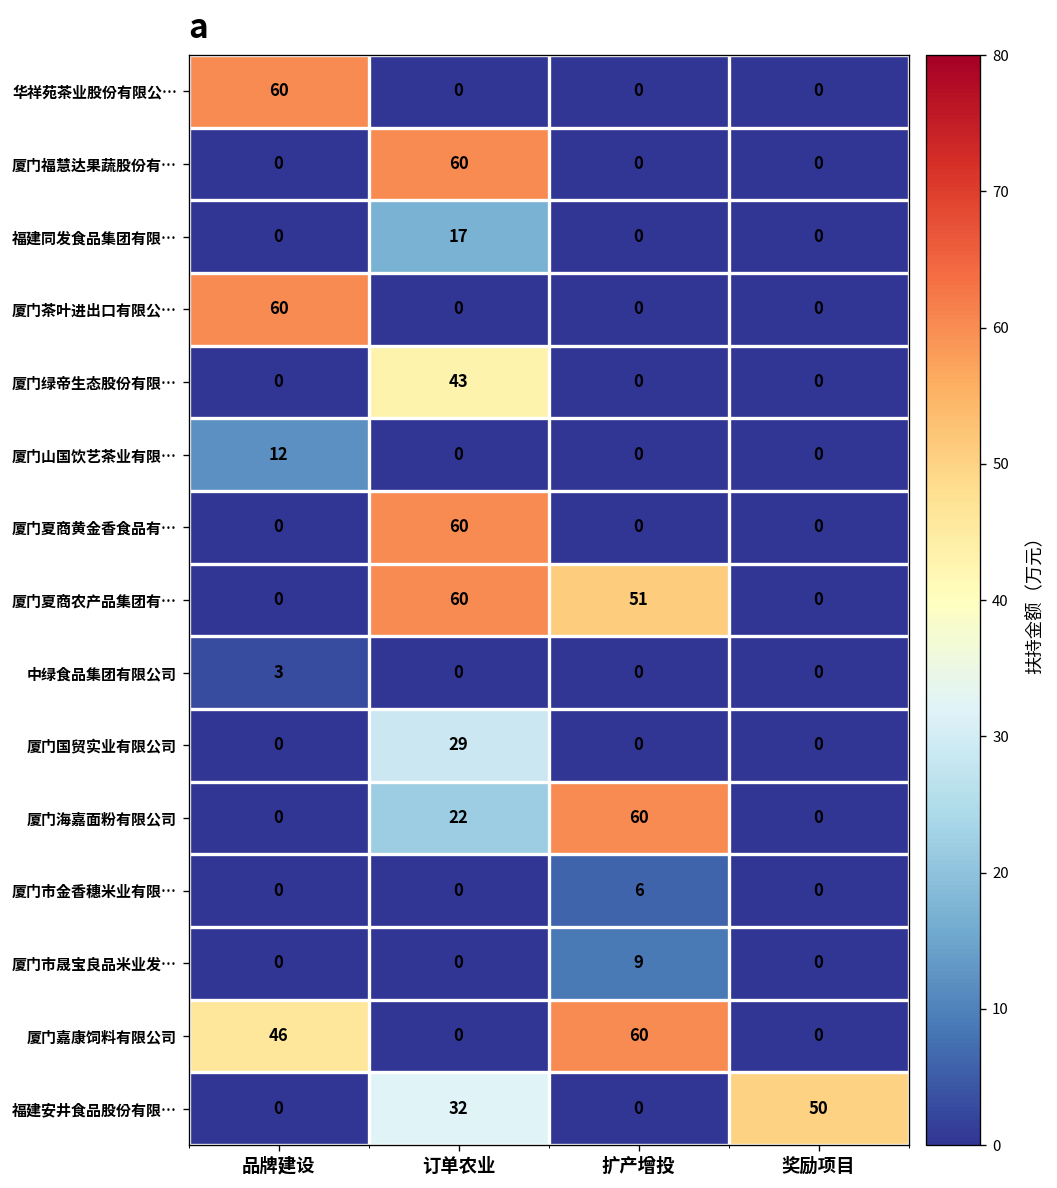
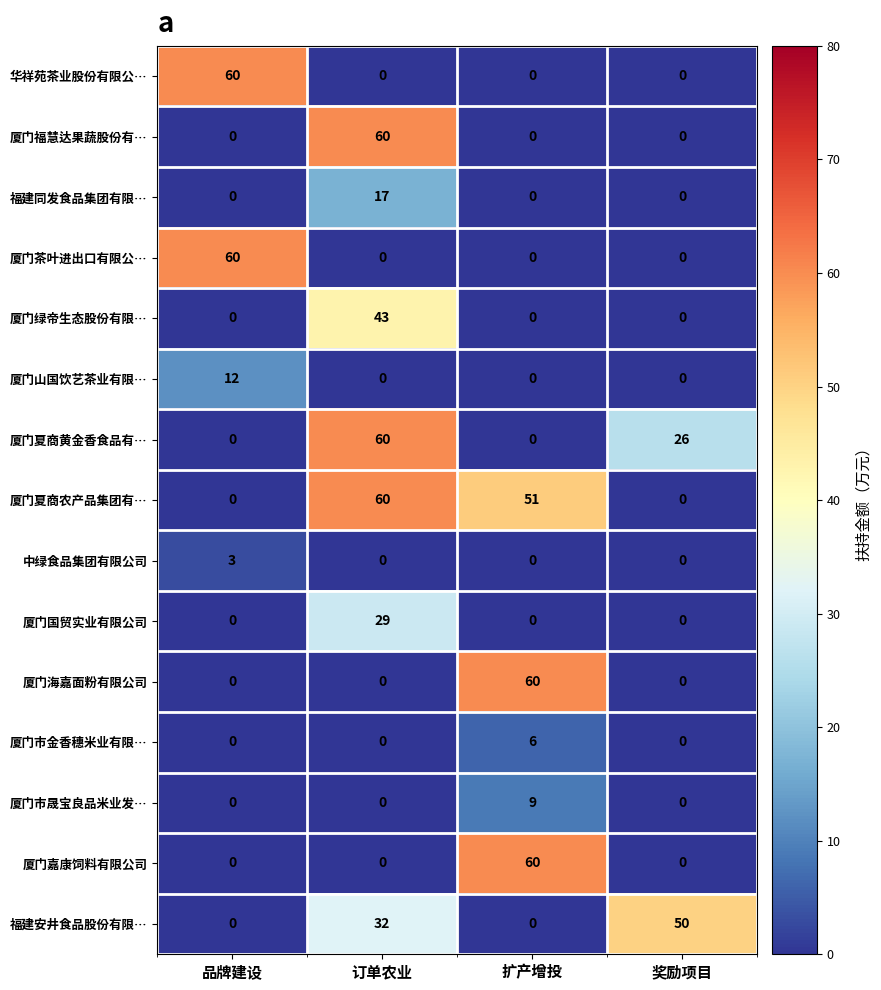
  {
    "华祥苑茶业股份有限公…": {
      "品牌建设": 60,
      "订单农业": 0,
      "扩产增投": 0,
      "奖励项目": 0
    },
    "厦门福慧达果蔬股份有…": {
      "品牌建设": 0,
      "订单农业": 60,
      "扩产增投": 0,
      "奖励项目": 0
    },
    "福建同发食品集团有限…": {
      "品牌建设": 0,
      "订单农业": 17,
      "扩产增投": 0,
      "奖励项目": 0
    },
    "厦门茶叶进出口有限公…": {
      "品牌建设": 60,
      "订单农业": 0,
      "扩产增投": 0,
      "奖励项目": 0
    },
    "厦门绿帝生态股份有限…": {
      "品牌建设": 0,
      "订单农业": 43,
      "扩产增投": 0,
      "奖励项目": 0
    },
    "厦门山国饮艺茶业有限…": {
      "品牌建设": 12,
      "订单农业": 0,
      "扩产增投": 0,
      "奖励项目": 0
    },
    "厦门夏商黄金香食品有…": {
      "品牌建设": 0,
      "订单农业": 60,
      "扩产增投": 0,
-     "奖励项目": 0
+     "奖励项目": 26
    },
    "厦门夏商农产品集团有…": {
      "品牌建设": 0,
      "订单农业": 60,
      "扩产增投": 51,
      "奖励项目": 0
    },
    "中绿食品集团有限公司": {
      "品牌建设": 3,
      "订单农业": 0,
      "扩产增投": 0,
      "奖励项目": 0
    },
    "厦门国贸实业有限公司": {
      "品牌建设": 0,
      "订单农业": 29,
      "扩产增投": 0,
      "奖励项目": 0
    },
    "厦门海嘉面粉有限公司": {
      "品牌建设": 0,
-     "订单农业": 22,
+     "订单农业": 0,
      "扩产增投": 60,
      "奖励项目": 0
    },
    "厦门市金香穗米业有限…": {
      "品牌建设": 0,
      "订单农业": 0,
      "扩产增投": 6,
      "奖励项目": 0
    },
    "厦门市晟宝良品米业发…": {
      "品牌建设": 0,
      "订单农业": 0,
      "扩产增投": 9,
      "奖励项目": 0
    },
    "厦门嘉康饲料有限公司": {
-     "品牌建设": 46,
+     "品牌建设": 0,
      "订单农业": 0,
      "扩产增投": 60,
      "奖励项目": 0
    },
    "福建安井食品股份有限…": {
      "品牌建设": 0,
      "订单农业": 32,
      "扩产增投": 0,
      "奖励项目": 50
    }
  }
